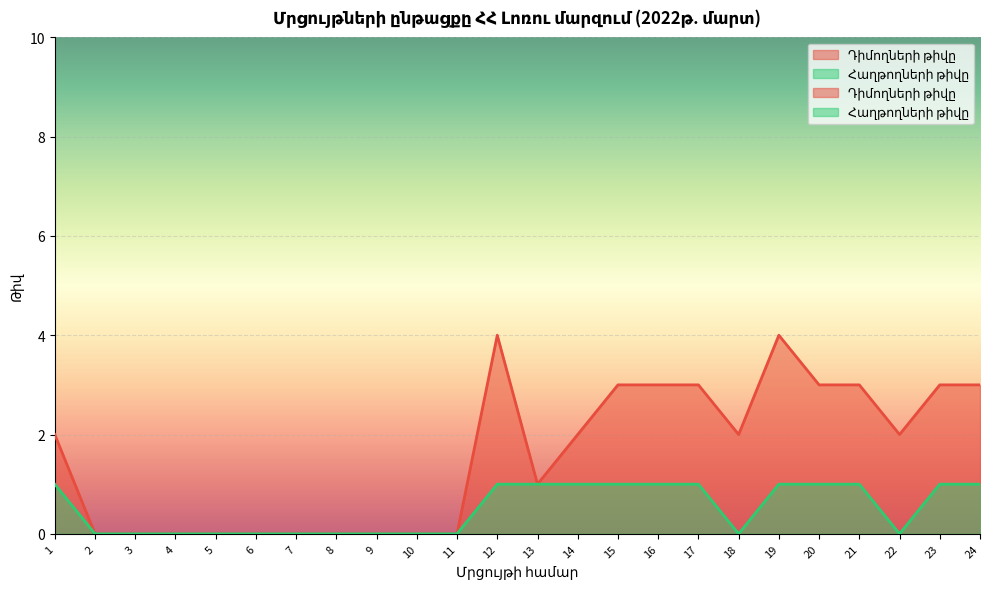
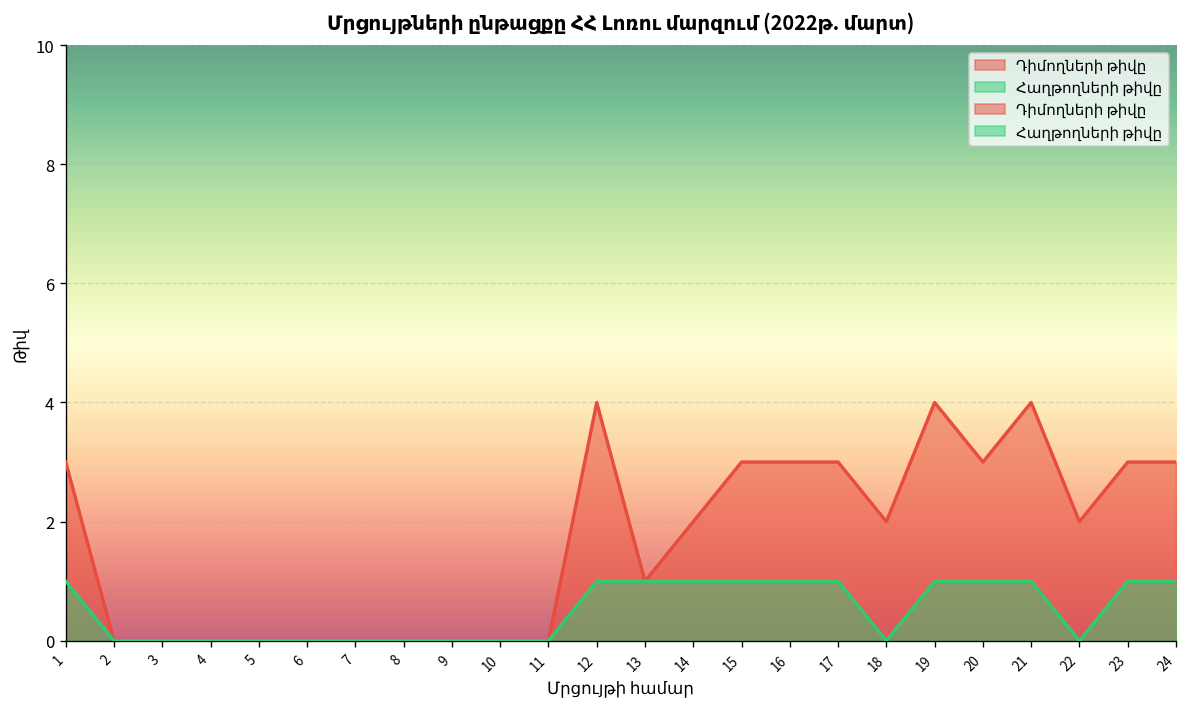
  {
    "Դիմողների թիվը": {
-     "1": 2,
+     "1": 3,
      "12": 4,
      "14": 2,
      "15": 3,
      "16": 3,
      "17": 3,
      "18": 2,
      "19": 4,
      "20": 3,
-     "21": 3,
+     "21": 4,
      "22": 2,
      "23": 3,
      "24": 3
    },
    "Հաղթողների թիվը": {
      "1": 1,
      "12": 1,
      "14": 1,
      "15": 1,
      "16": 1,
      "17": 1,
      "18": 0,
      "19": 1,
      "20": 1,
      "21": 1,
      "22": 0,
      "23": 1,
      "24": 1
    }
  }
